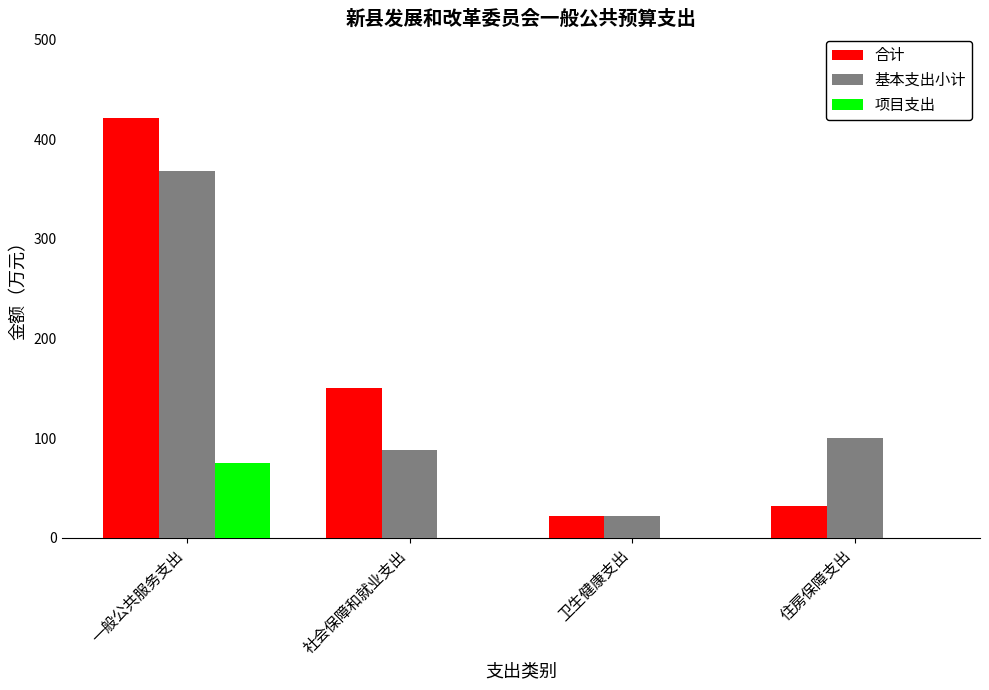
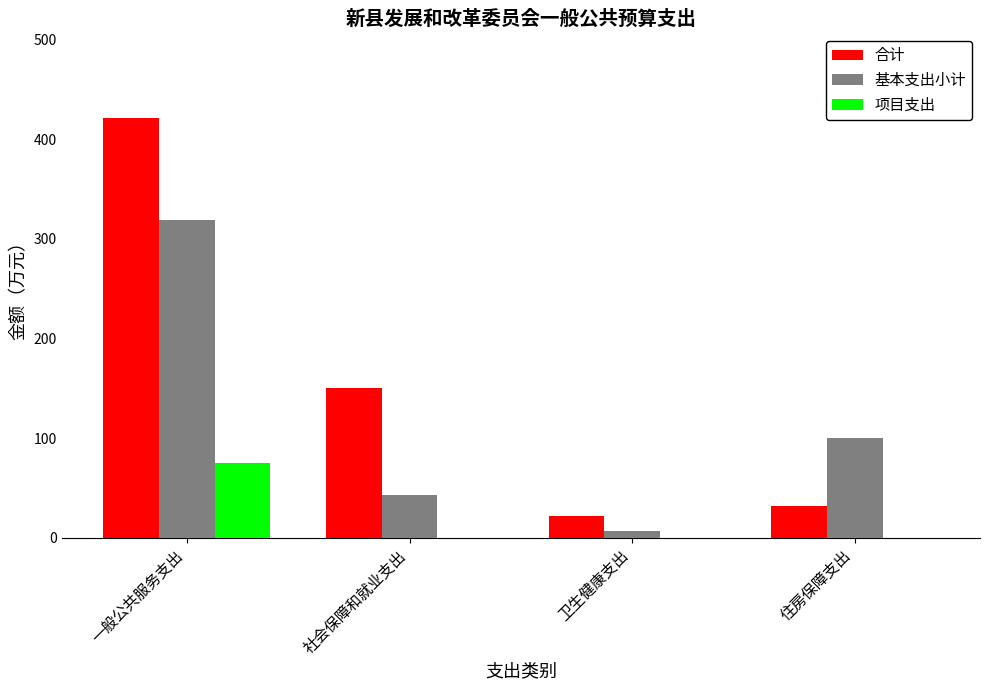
  {
    "合计": {
      "一般公共服务支出": 420,
      "社会保障和就业支出": 150,
      "卫生健康支出": 20,
      "住房保障支出": 30
    },
    "基本支出小计": {
-     "一般公共服务支出": 370,
-     "社会保障和就业支出": 90,
-     "卫生健康支出": 20,
+     "一般公共服务支出": 320,
+     "社会保障和就业支出": 40,
+     "卫生健康支出": 10,
      "住房保障支出": 100
    },
    "项目支出": {
      "一般公共服务支出": 80,
      "社会保障和就业支出": 0,
      "卫生健康支出": 0,
      "住房保障支出": 0
    }
  }
